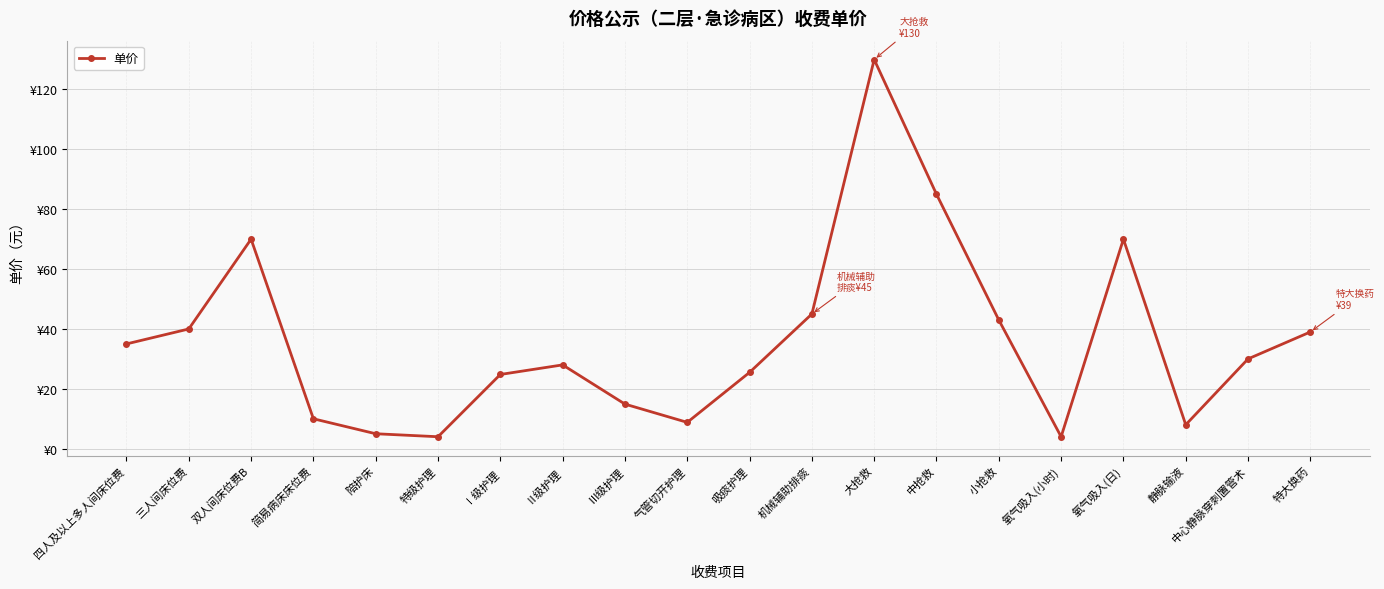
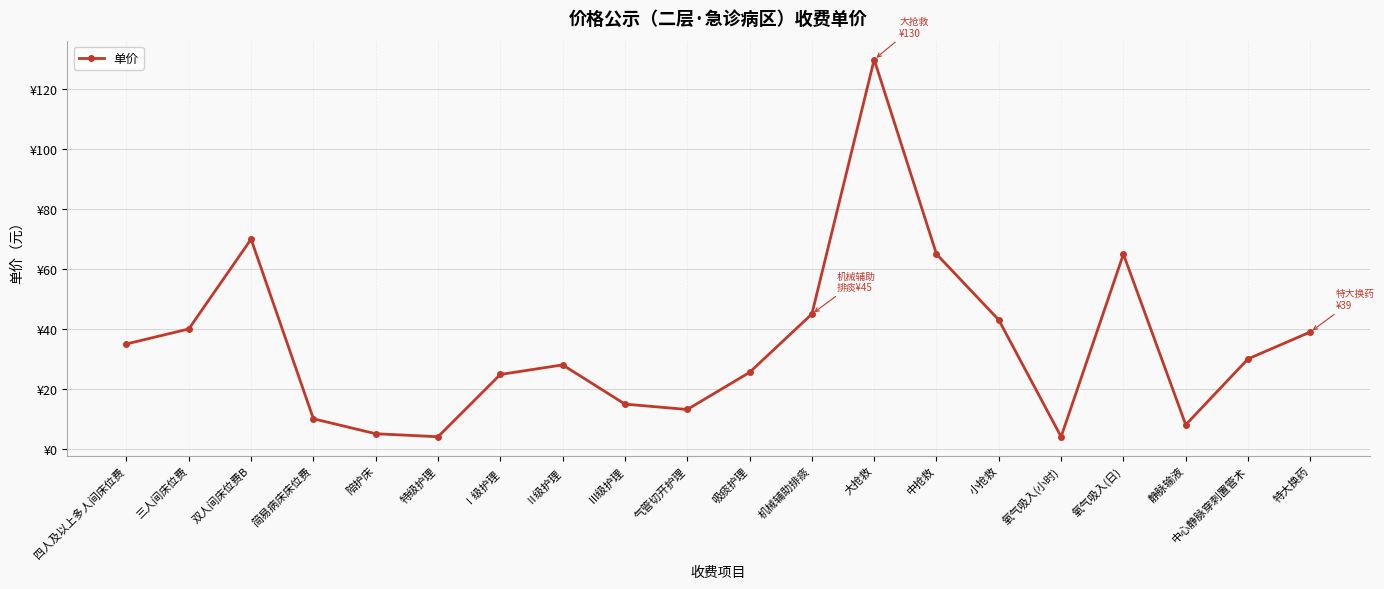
  {
    "四人及以上多人间床位费": "¥35",
    "三人间床位费": "¥40",
    "双人间床位费B": "¥70",
    "简易病床床位费": "¥10",
    "陪护床": "¥5",
    "特级护理": "¥4",
    "Ⅰ级护理": "¥25",
    "Ⅱ级护理": "¥28",
    "Ⅲ级护理": "¥15",
-   "气管切开护理": "¥9",
+   "气管切开护理": "¥13",
    "吸痰护理": "¥26",
-   "中抢救": "¥85",
+   "中抢救": "¥65",
    "小抢救": "¥43",
    "氧气吸入(小时)": "¥4",
-   "氧气吸入(日)": "¥70",
+   "氧气吸入(日)": "¥65",
    "静脉输液": "¥8",
    "中心静脉穿刺置管术": "¥30"
  }
